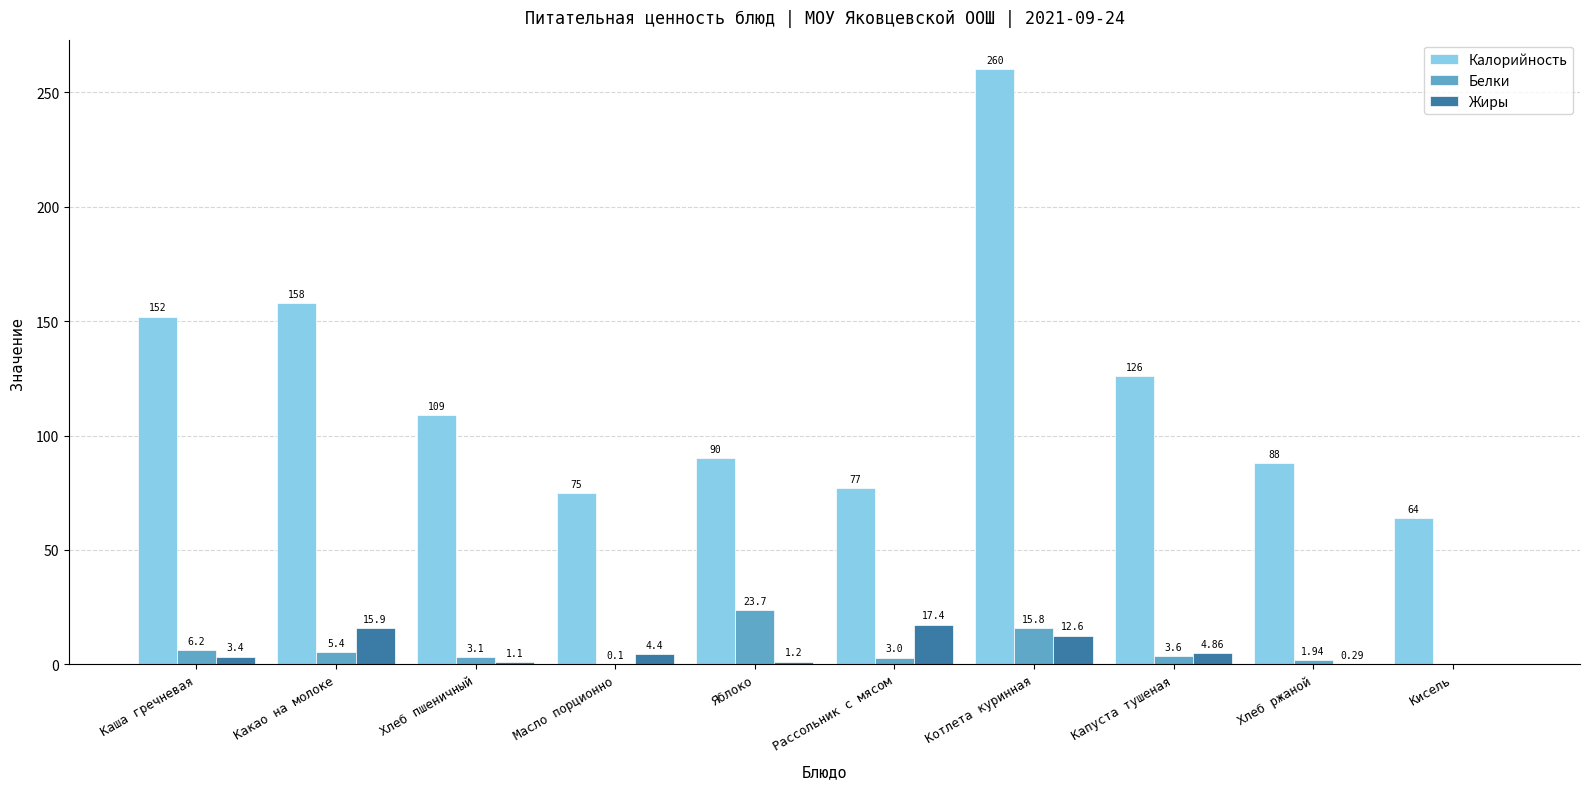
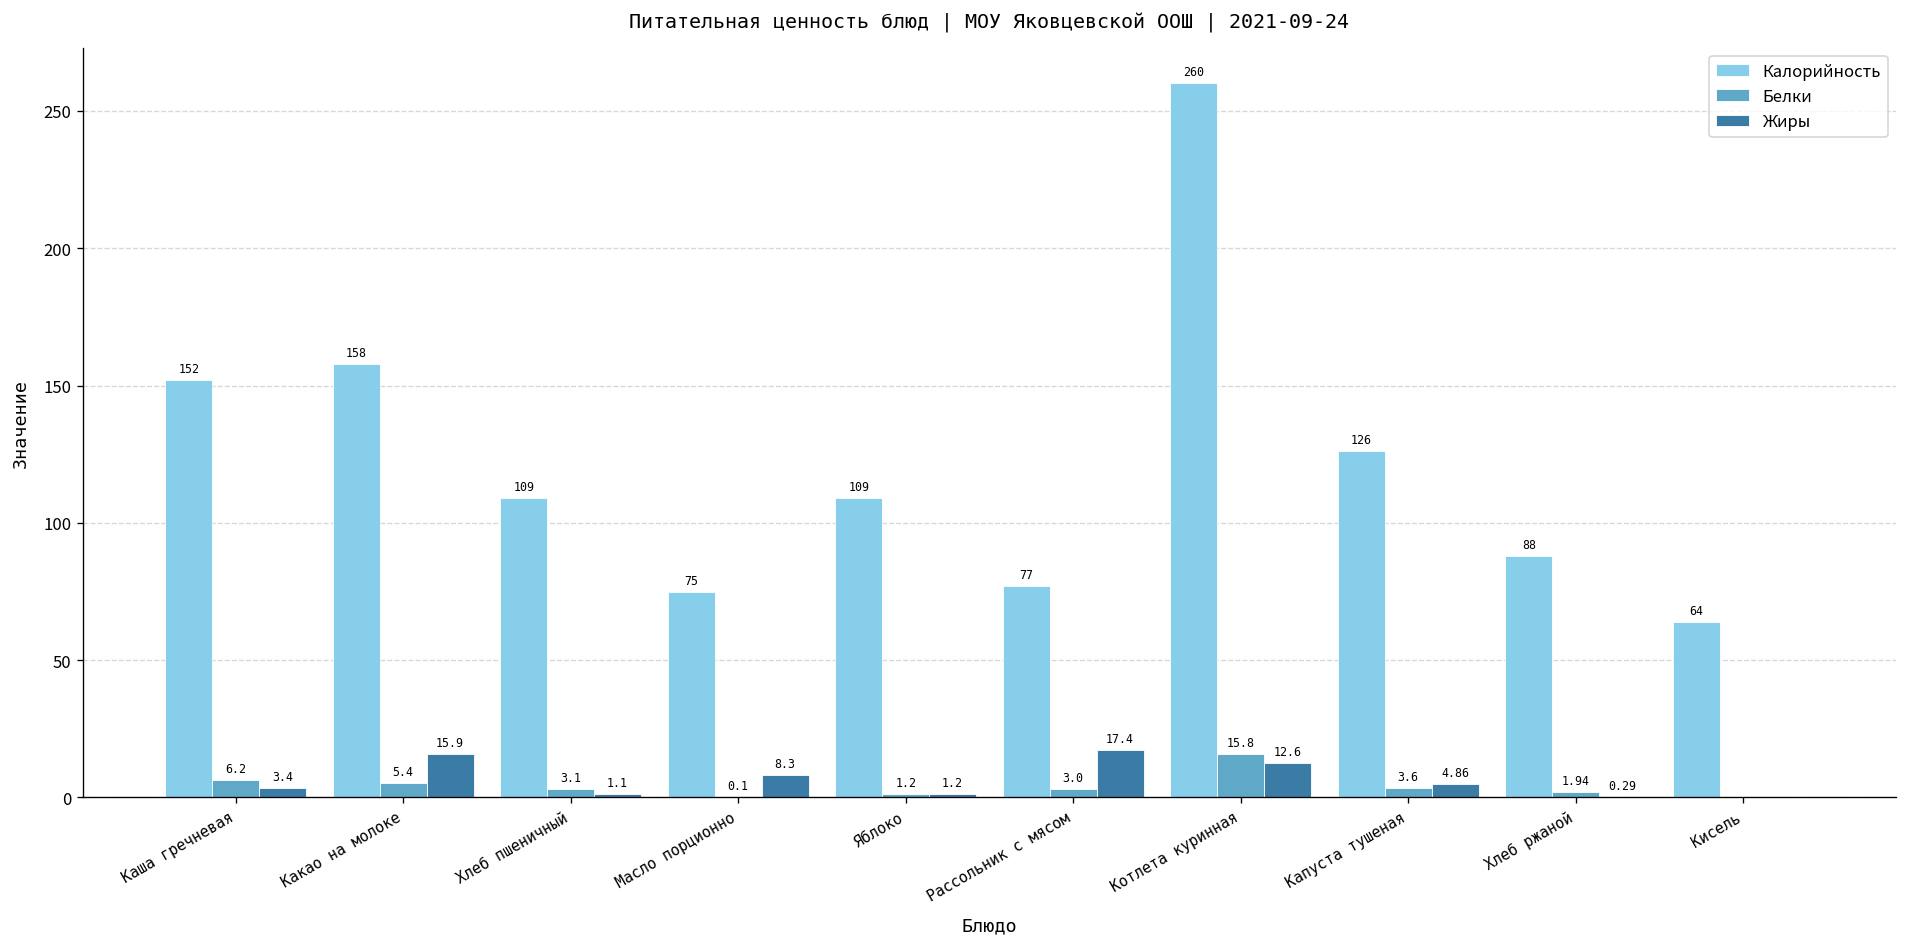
  {
    "Калорийность": {
      "Каша гречневая": 152,
      "Какао на молоке": 158,
      "Хлеб пшеничный": 109,
      "Масло порционно": 75,
-     "Яблоко": 90,
+     "Яблоко": 109,
      "Рассольник с мясом": 77,
      "Котлета куринная": 260,
      "Капуста тушеная": 126,
      "Хлеб ржаной": 88,
      "Кисель": 64
    },
    "Белки": {
      "Каша гречневая": 6.2,
      "Какао на молоке": 5.4,
      "Хлеб пшеничный": 3.1,
      "Масло порционно": 0.1,
-     "Яблоко": 23.7,
+     "Яблоко": 1.2,
      "Рассольник с мясом": 3.0,
      "Котлета куринная": 15.8,
      "Капуста тушеная": 3.6,
      "Хлеб ржаной": 1.94
    },
    "Жиры": {
      "Каша гречневая": 3.4,
      "Какао на молоке": 15.9,
      "Хлеб пшеничный": 1.1,
-     "Масло порционно": 4.4,
+     "Масло порционно": 8.3,
      "Яблоко": 1.2,
      "Рассольник с мясом": 17.4,
      "Котлета куринная": 12.6,
      "Капуста тушеная": 4.86,
      "Хлеб ржаной": 0.29
    }
  }
